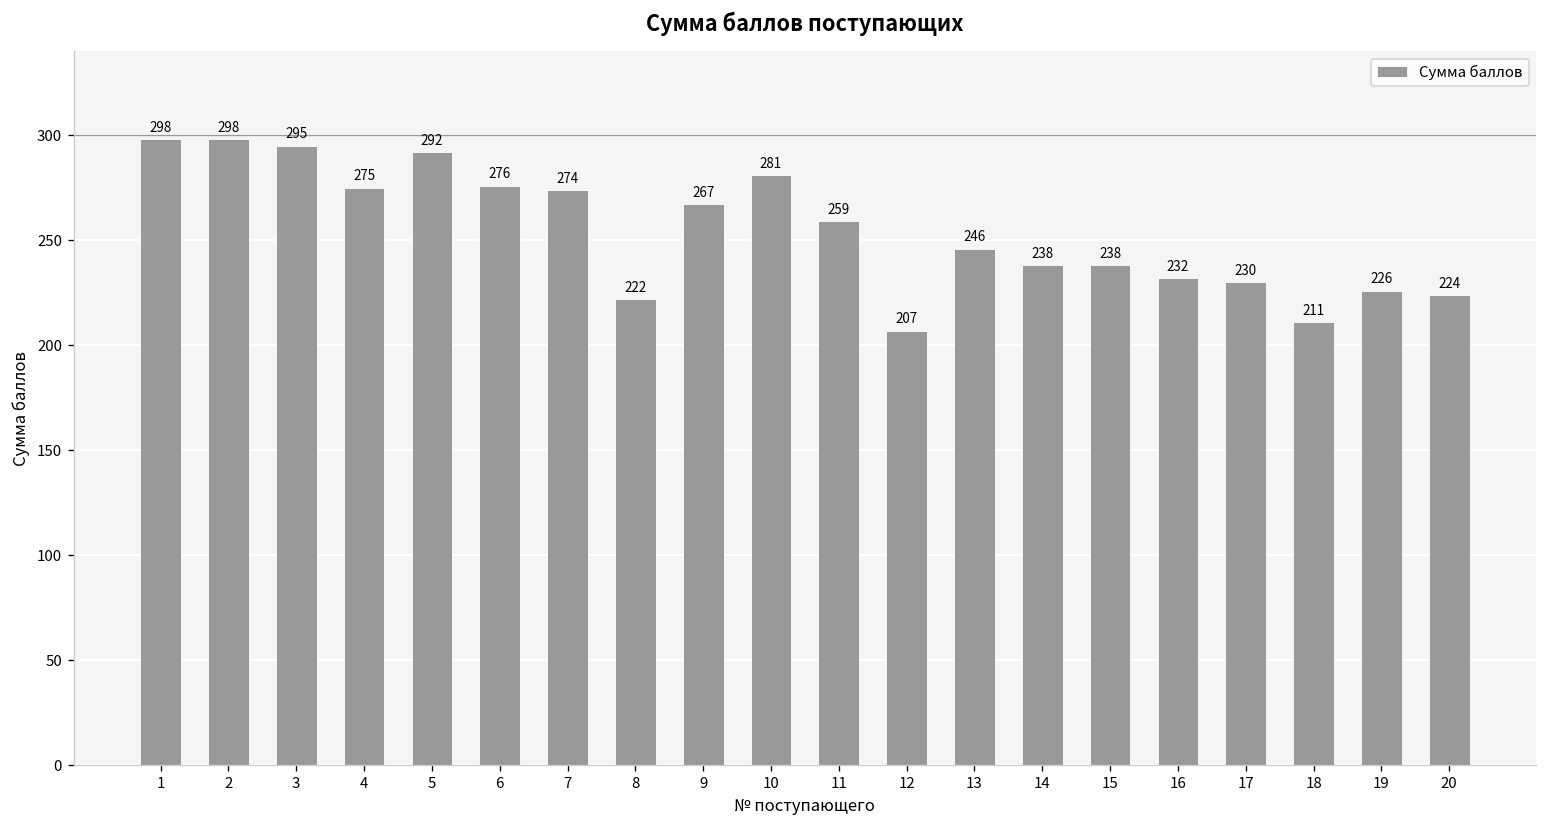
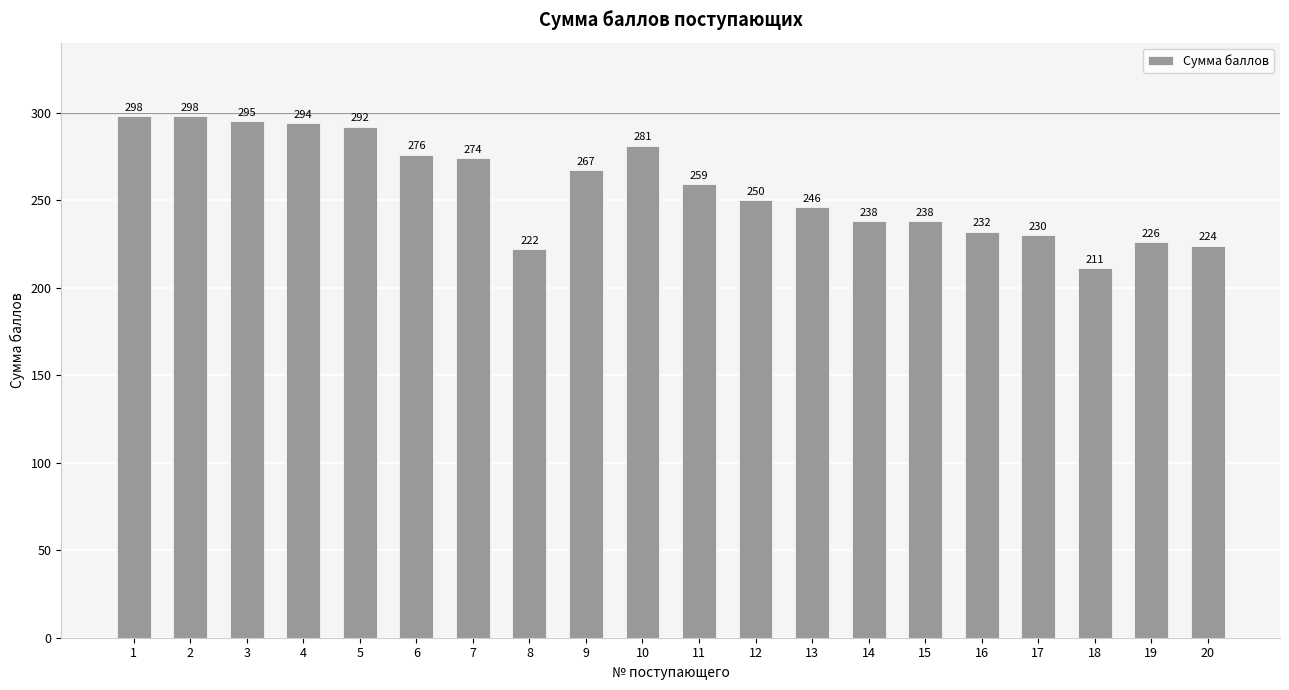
  {
    "1": 298,
    "2": 298,
    "3": 295,
-   "4": 275,
+   "4": 294,
    "5": 292,
    "6": 276,
    "7": 274,
    "8": 222,
    "9": 267,
    "10": 281,
    "11": 259,
-   "12": 207,
+   "12": 250,
    "13": 246,
    "14": 238,
    "15": 238,
    "16": 232,
    "17": 230,
    "18": 211,
    "19": 226,
    "20": 224
  }
